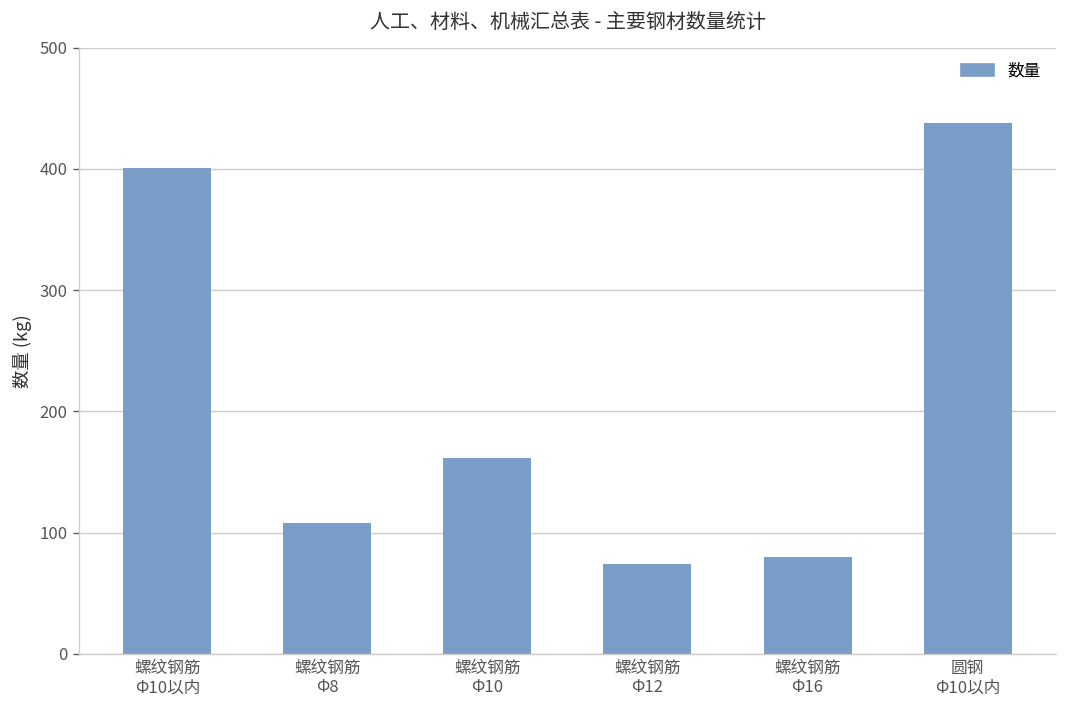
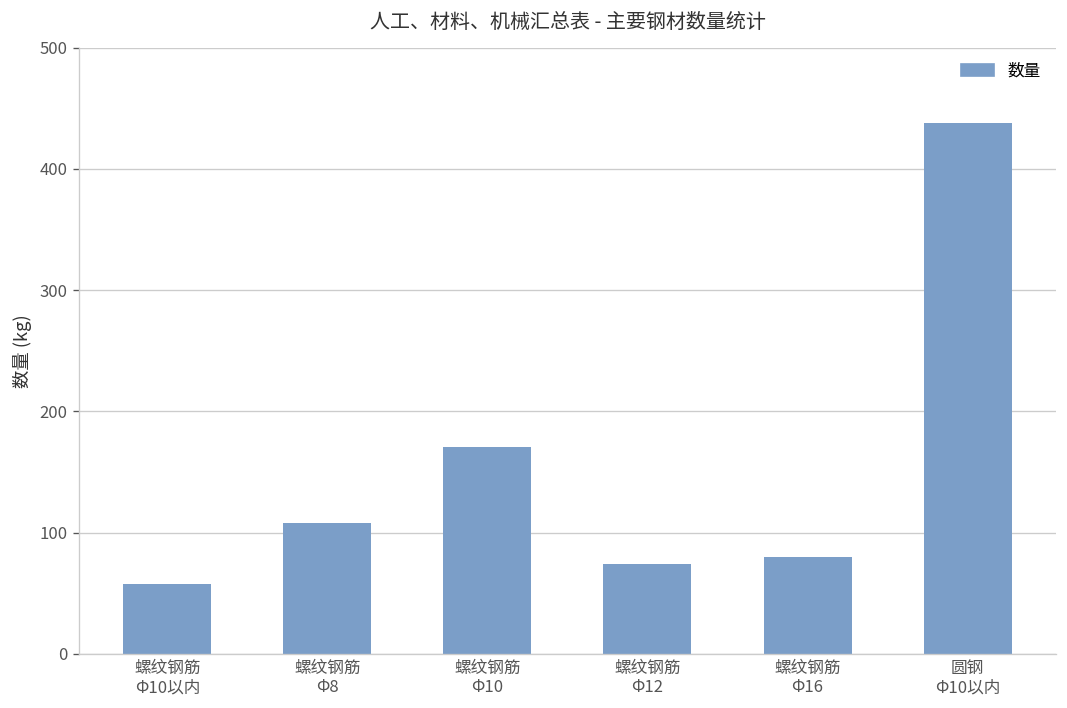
  {
-   "螺纹钢筋 Φ10以内": 401,
+   "螺纹钢筋 Φ10以内": 58,
    "螺纹钢筋 Φ8": 108,
-   "螺纹钢筋 Φ10": 162,
+   "螺纹钢筋 Φ10": 170,
    "螺纹钢筋 Φ12": 75,
    "螺纹钢筋 Φ16": 80,
    "圆钢 Φ10以内": 438
  }
